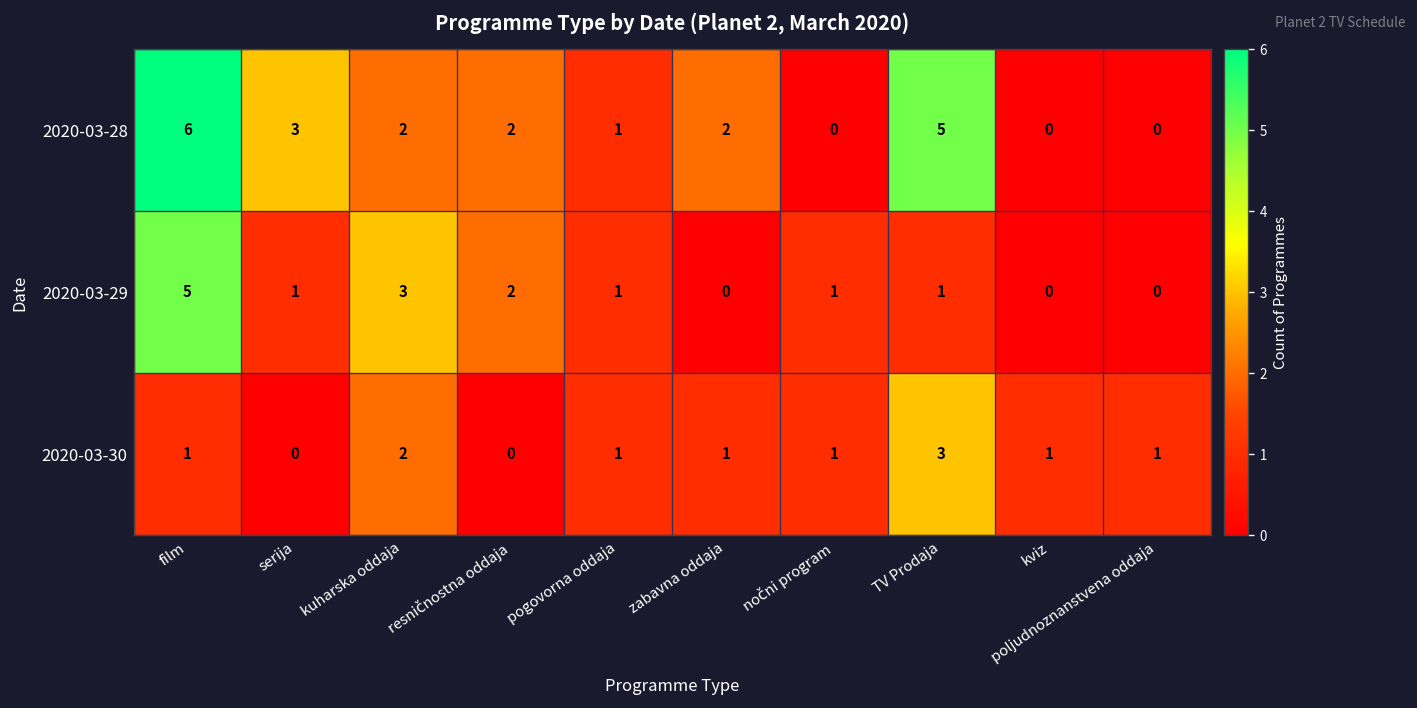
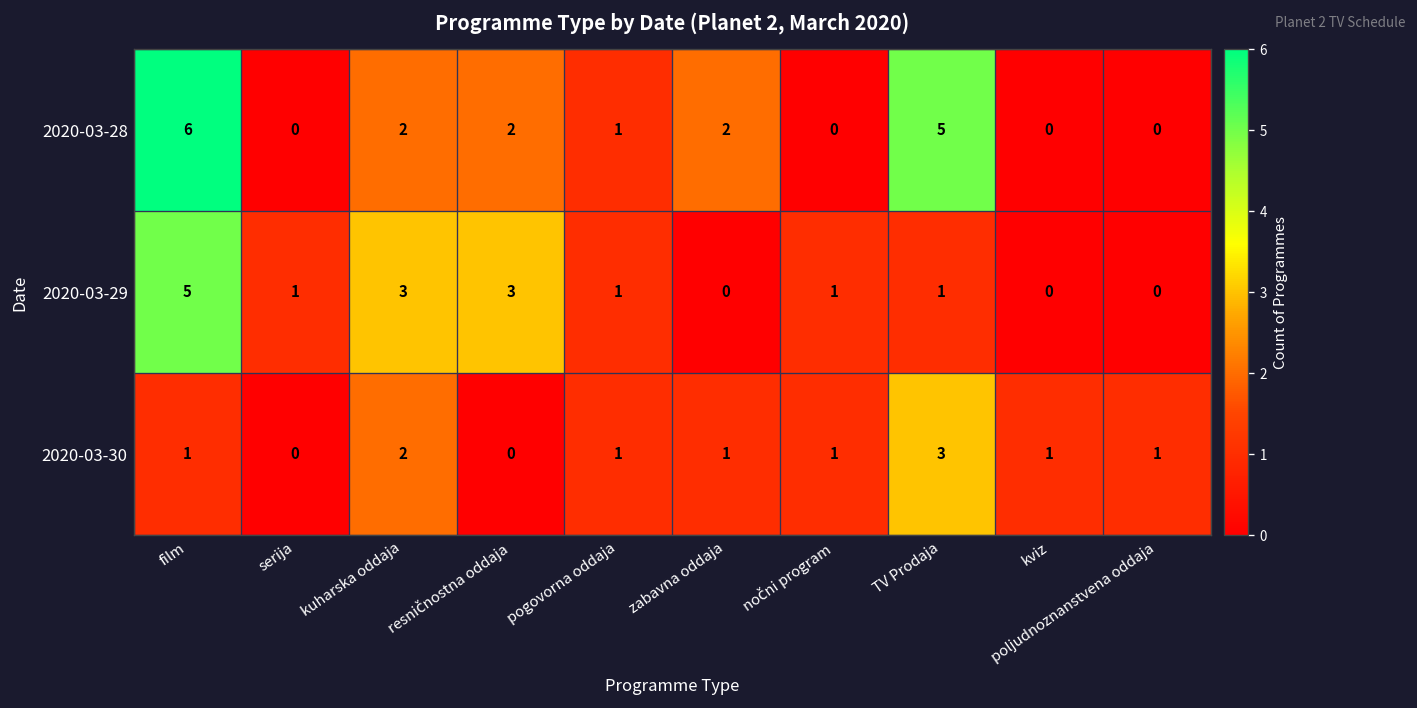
  {
    "2020-03-28": {
      "film": 6,
-     "serija": 3,
+     "serija": 0,
      "kuharska oddaja": 2,
      "resničnostna oddaja": 2,
      "pogovorna oddaja": 1,
      "zabavna oddaja": 2,
      "nočni program": 0,
      "TV Prodaja": 5,
      "kviz": 0,
      "poljudnoznanstvena oddaja": 0
    },
    "2020-03-29": {
      "film": 5,
      "serija": 1,
      "kuharska oddaja": 3,
-     "resničnostna oddaja": 2,
+     "resničnostna oddaja": 3,
      "pogovorna oddaja": 1,
      "zabavna oddaja": 0,
      "nočni program": 1,
      "TV Prodaja": 1,
      "kviz": 0,
      "poljudnoznanstvena oddaja": 0
    },
    "2020-03-30": {
      "film": 1,
      "serija": 0,
      "kuharska oddaja": 2,
      "resničnostna oddaja": 0,
      "pogovorna oddaja": 1,
      "zabavna oddaja": 1,
      "nočni program": 1,
      "TV Prodaja": 3,
      "kviz": 1,
      "poljudnoznanstvena oddaja": 1
    }
  }
